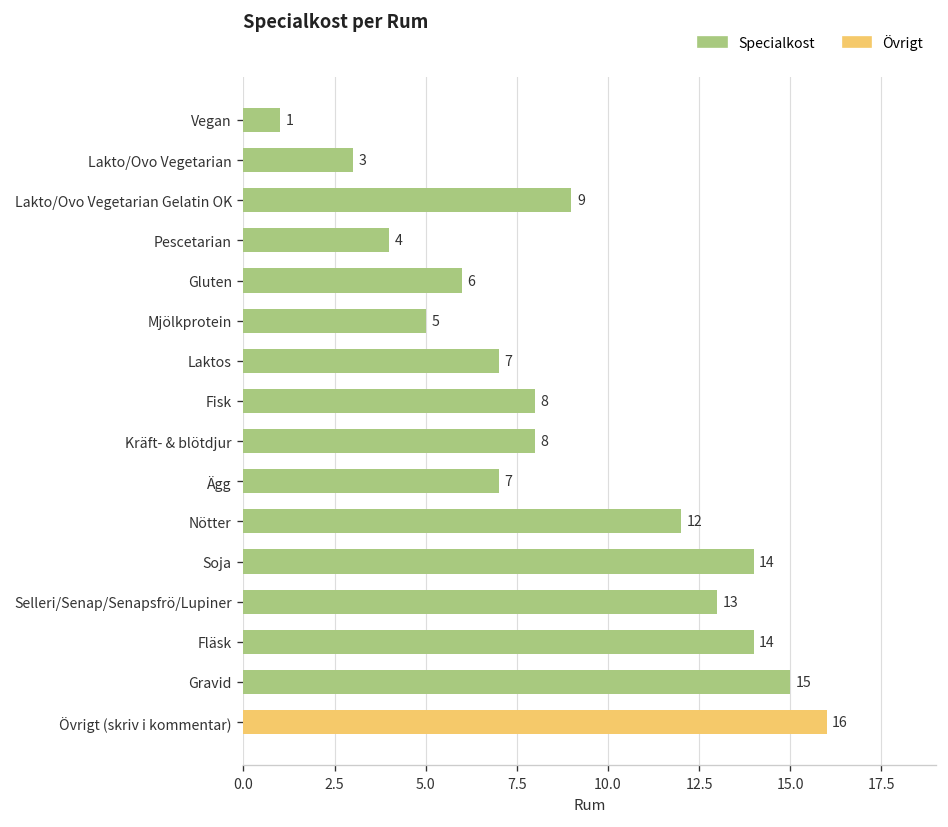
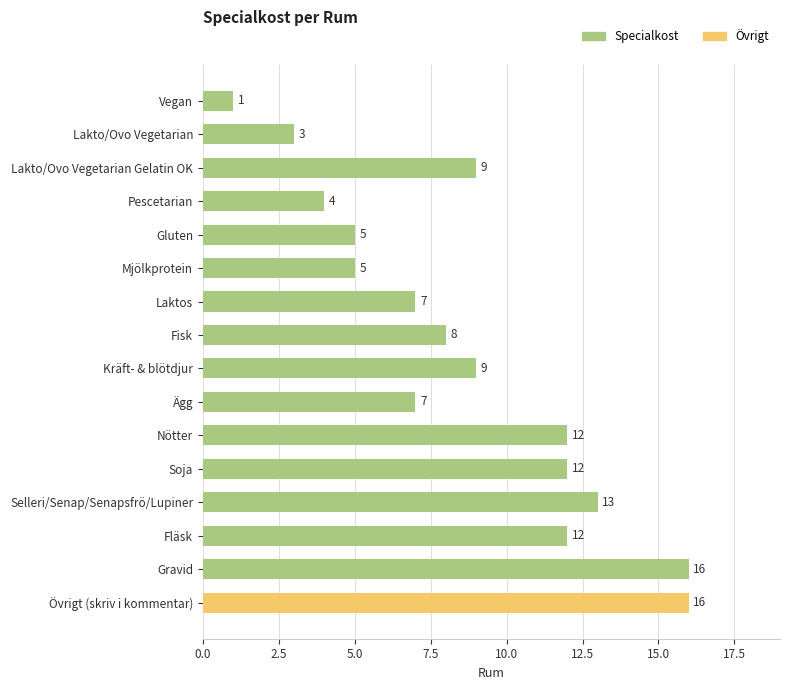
  {
    "Vegan": 1,
    "Lakto/Ovo Vegetarian": 3,
    "Lakto/Ovo Vegetarian Gelatin OK": 9,
    "Pescetarian": 4,
-   "Gluten": 6,
+   "Gluten": 5,
    "Mjölkprotein": 5,
    "Laktos": 7,
    "Fisk": 8,
-   "Kräft- & blötdjur": 8,
+   "Kräft- & blötdjur": 9,
    "Ägg": 7,
    "Nötter": 12,
-   "Soja": 14,
+   "Soja": 12,
    "Selleri/Senap/Senapsfrö/Lupiner": 13,
-   "Fläsk": 14,
-   "Gravid": 15,
+   "Fläsk": 12,
+   "Gravid": 16,
    "Övrigt (skriv i kommentar)": 16
  }
